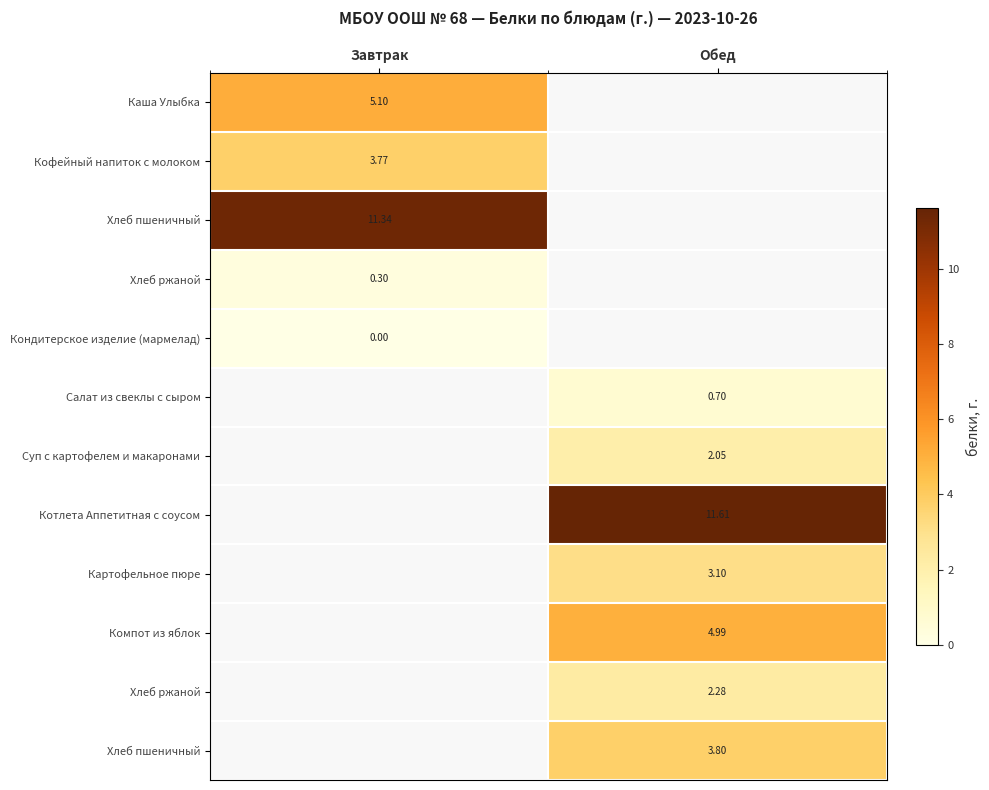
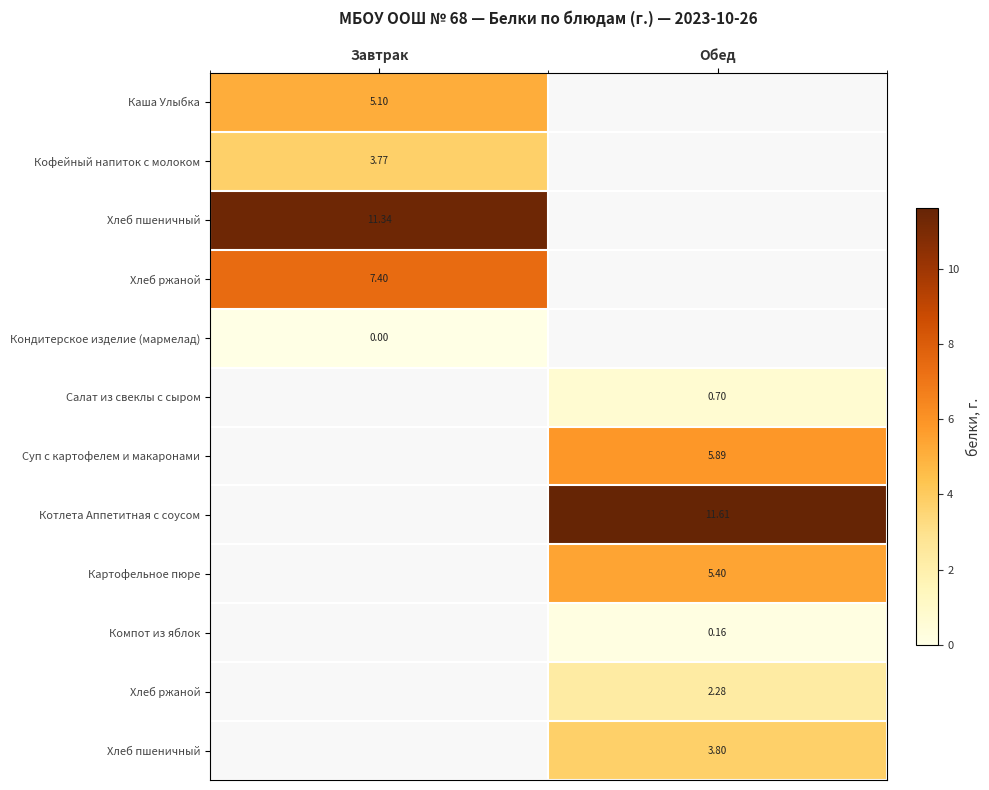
  {
    "Каша Улыбка": {
      "Завтрак": 5.10
    },
    "Кофейный напиток с молоком": {
      "Завтрак": 3.77
    },
    "Хлеб пшеничный": {
      "Завтрак": 11.34,
      "Обед": 3.80
    },
    "Хлеб ржаной": {
-     "Завтрак": 0.30,
+     "Завтрак": 7.40,
      "Обед": 2.28
    },
    "Кондитерское изделие (мармелад)": {
      "Завтрак": 0.00
    },
    "Салат из свеклы с сыром": {
      "Обед": 0.70
    },
    "Суп с картофелем и макаронами": {
-     "Обед": 2.05
+     "Обед": 5.89
    },
    "Котлета Аппетитная с соусом": {
      "Обед": 11.61
    },
    "Картофельное пюре": {
-     "Обед": 3.10
+     "Обед": 5.40
    },
    "Компот из яблок": {
-     "Обед": 4.99
+     "Обед": 0.16
    }
  }
